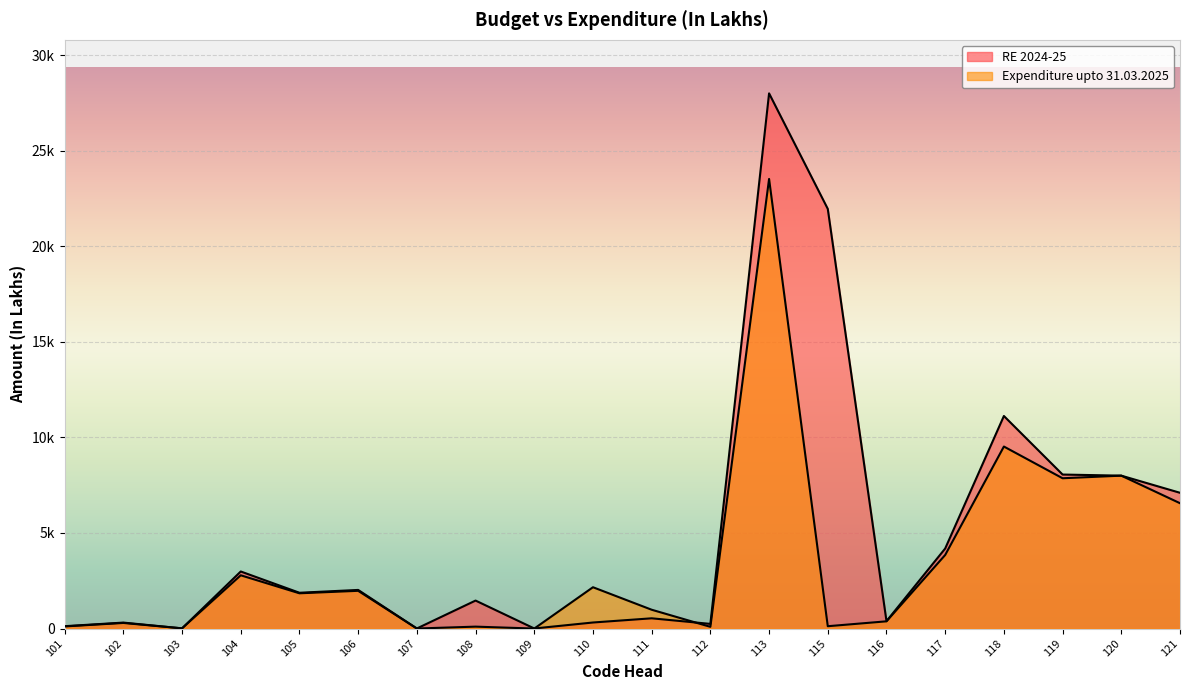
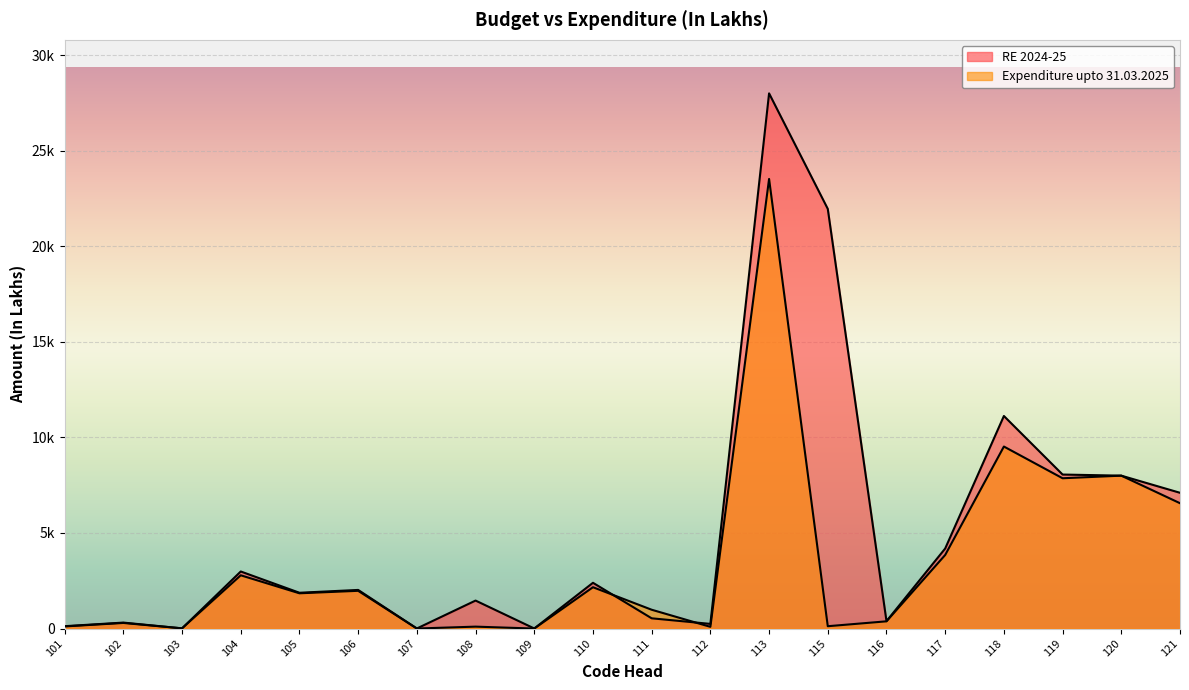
  {
    "RE 2024-25": {
      "104": 3000,
      "108": 1500,
-     "110": 300,
+     "110": 2400,
      "111": 500,
      "112": 200,
      "113": 28000,
      "115": 22000,
      "117": 4200,
      "118": 11100,
      "119": 8100,
      "121": 7100
    },
    "Expenditure upto 31.03.2025": {
      "104": 2800,
      "108": 100,
      "110": 2200,
      "111": 1000,
      "112": 100,
      "113": 23500,
      "115": 100,
      "117": 3900,
      "118": 9500,
      "119": 7900,
      "121": 6600
    }
  }
